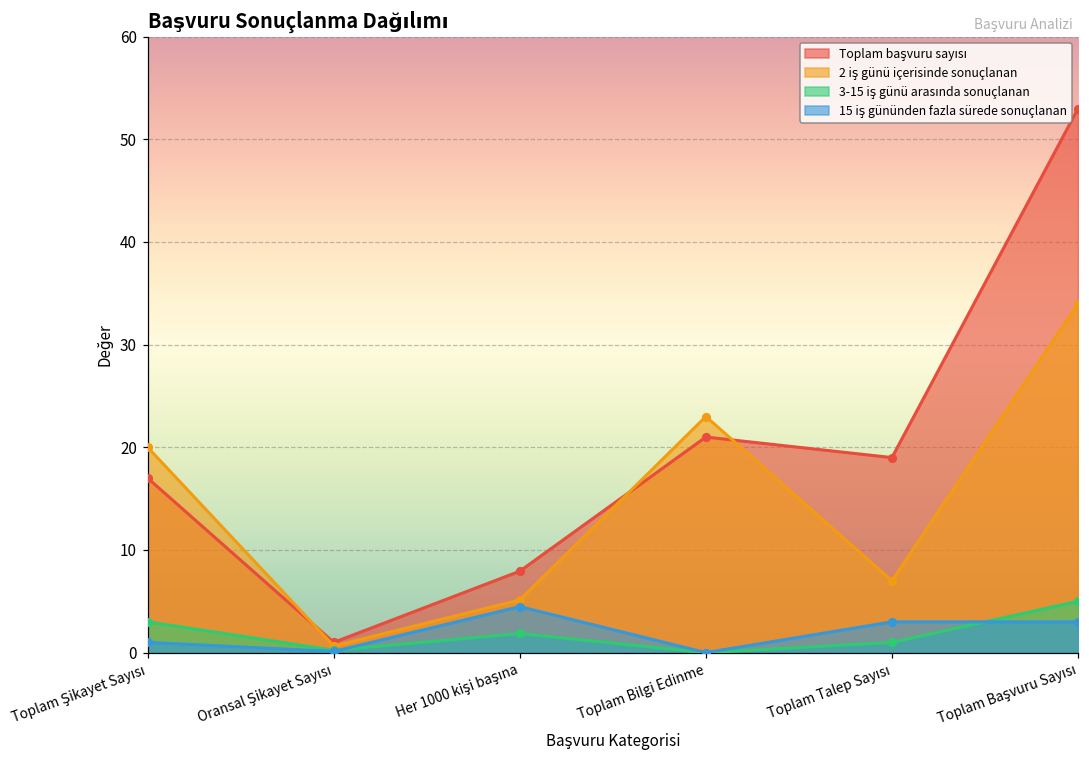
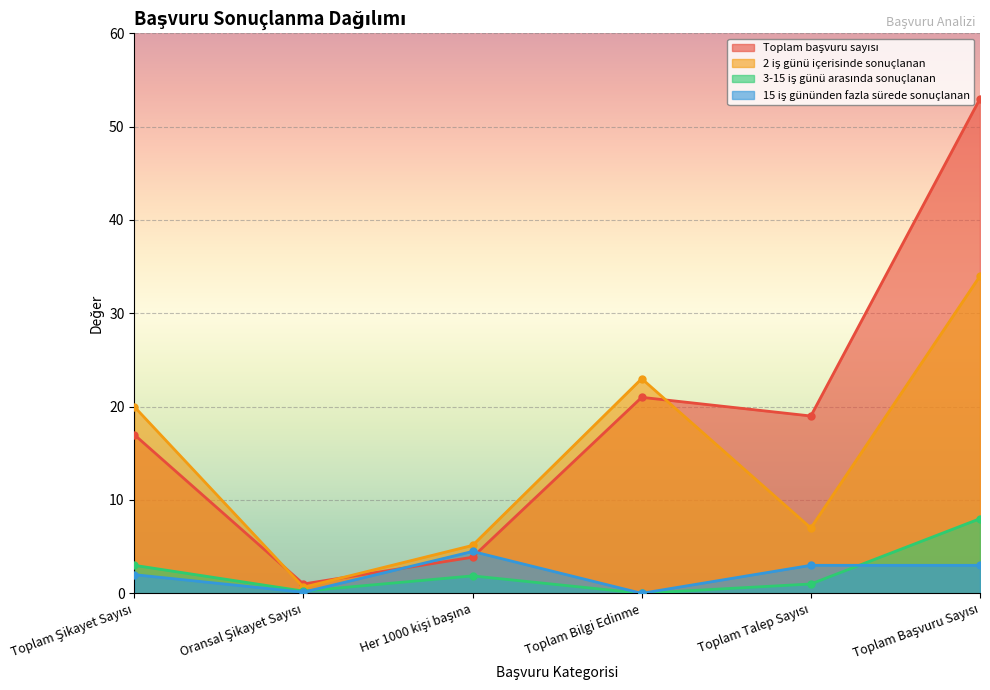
  {
    "Toplam başvuru sayısı": {
      "Toplam Şikayet Sayısı": 17,
      "Oransal Şikayet Sayısı": 1,
-     "Her 1000 kişi başına": 8,
+     "Her 1000 kişi başına": 4,
      "Toplam Bilgi Edinme": 21,
      "Toplam Talep Sayısı": 19,
      "Toplam Başvuru Sayısı": 53
    },
    "2 iş günü içerisinde sonuçlanan": {
      "Toplam Şikayet Sayısı": 20,
      "Oransal Şikayet Sayısı": 1,
      "Her 1000 kişi başına": 5,
      "Toplam Bilgi Edinme": 23,
      "Toplam Talep Sayısı": 7,
      "Toplam Başvuru Sayısı": 34
    },
    "3-15 iş günü arasında sonuçlanan": {
      "Toplam Şikayet Sayısı": 3,
      "Her 1000 kişi başına": 2,
      "Toplam Talep Sayısı": 1,
-     "Toplam Başvuru Sayısı": 5
+     "Toplam Başvuru Sayısı": 8
    },
    "15 iş gününden fazla sürede sonuçlanan": {
-     "Toplam Şikayet Sayısı": 1,
+     "Toplam Şikayet Sayısı": 2,
      "Her 1000 kişi başına": 4,
      "Toplam Talep Sayısı": 3,
      "Toplam Başvuru Sayısı": 3
    }
  }
